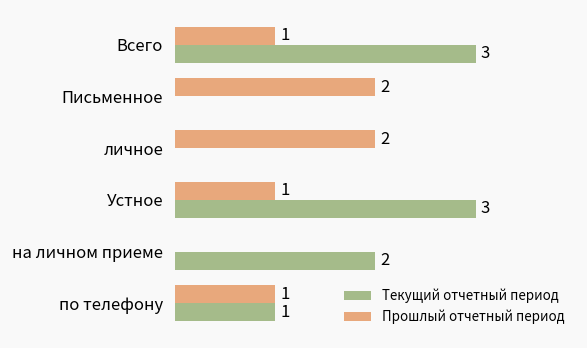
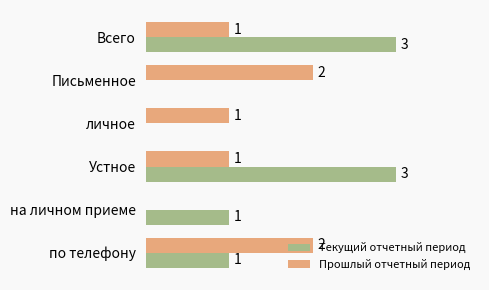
  {
    "Текущий отчетный период": {
      "Всего": 3,
      "Устное": 3,
-     "на личном приеме": 2,
+     "на личном приеме": 1,
      "по телефону": 1
    },
    "Прошлый отчетный период": {
      "Всего": 1,
      "Письменное": 2,
-     "личное": 2,
+     "личное": 1,
      "Устное": 1,
-     "по телефону": 1
+     "по телефону": 2
    }
  }
